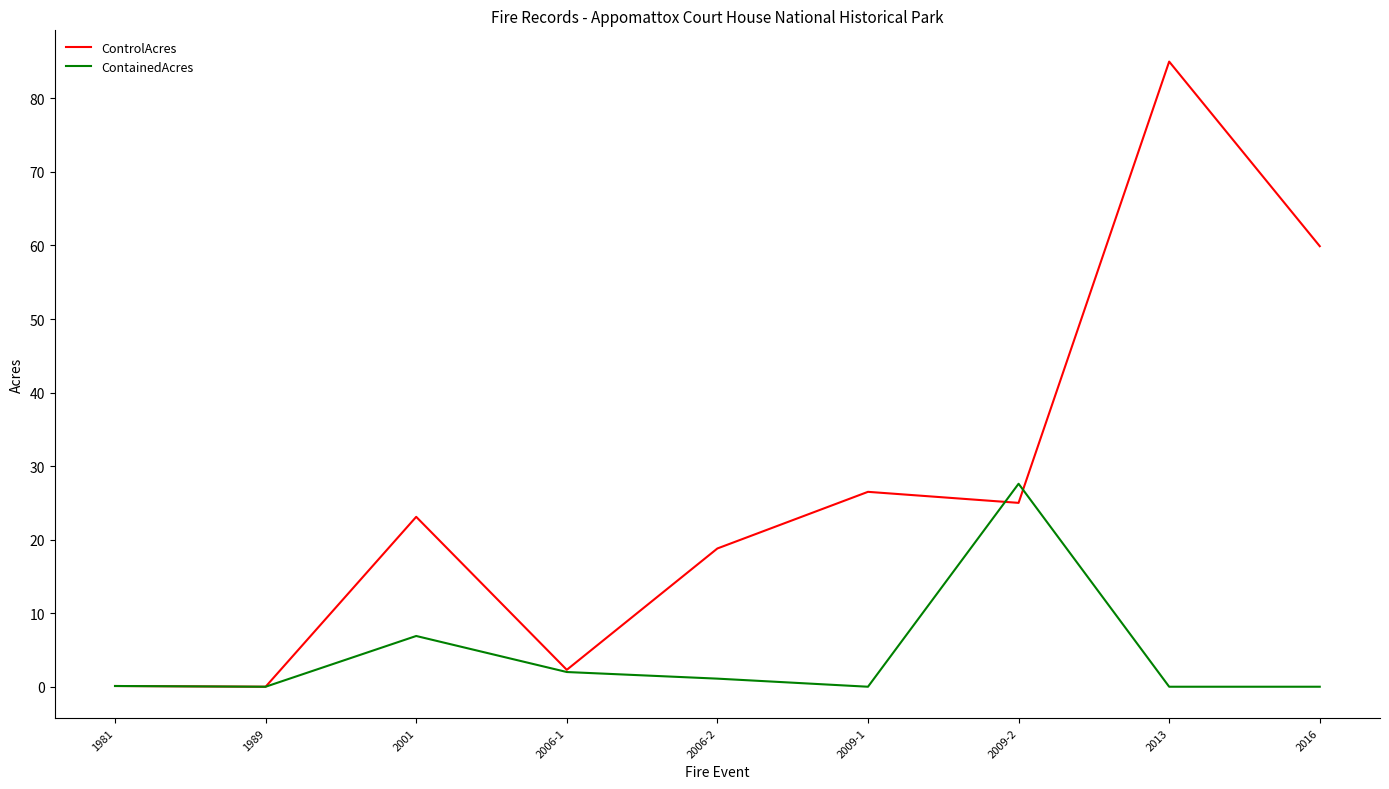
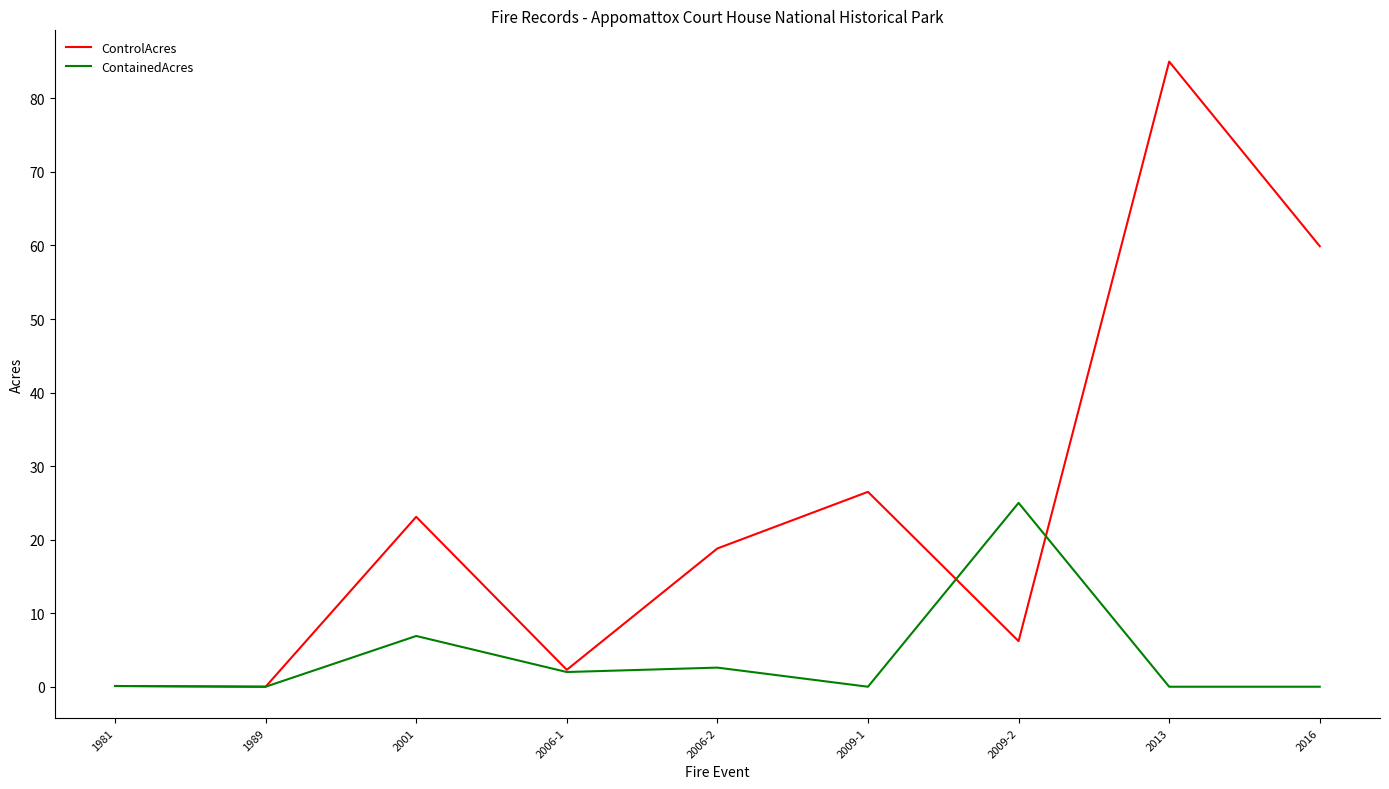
  {
    "ControlAcres": {
      "2001": 23,
      "2006-2": 19,
      "2009-1": 27,
-     "2009-2": 25,
+     "2009-2": 6,
      "2013": 85,
      "2016": 60
    },
    "ContainedAcres": {
      "2001": 7,
-     "2006-2": 1,
+     "2006-2": 3,
      "2009-1": 0,
-     "2009-2": 28,
+     "2009-2": 25,
      "2013": 0,
      "2016": 0
    }
  }
